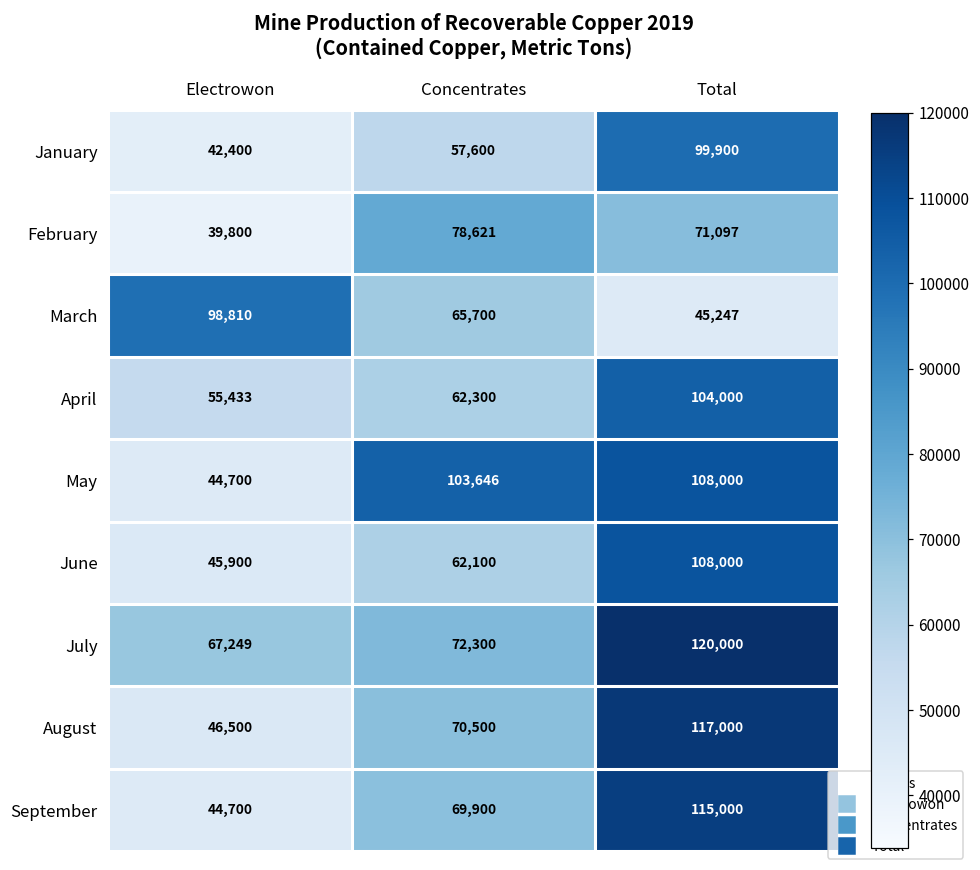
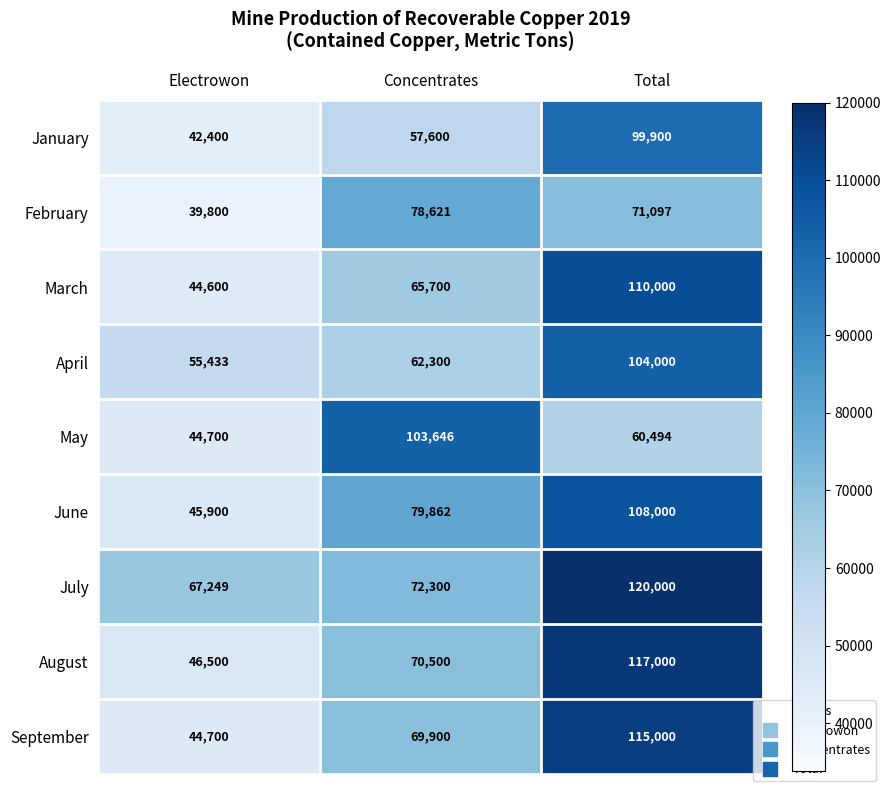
  {
    "January": {
      "Electrowon": "42,400",
      "Concentrates": "57,600",
      "Total": "99,900"
    },
    "February": {
      "Electrowon": "39,800",
      "Concentrates": "78,621",
      "Total": "71,097"
    },
    "March": {
-     "Electrowon": "98,810",
+     "Electrowon": "44,600",
      "Concentrates": "65,700",
-     "Total": "45,247"
+     "Total": "110,000"
    },
    "April": {
      "Electrowon": "55,433",
      "Concentrates": "62,300",
      "Total": "104,000"
    },
    "May": {
      "Electrowon": "44,700",
      "Concentrates": "103,646",
-     "Total": "108,000"
+     "Total": "60,494"
    },
    "June": {
      "Electrowon": "45,900",
-     "Concentrates": "62,100",
+     "Concentrates": "79,862",
      "Total": "108,000"
    },
    "July": {
      "Electrowon": "67,249",
      "Concentrates": "72,300",
      "Total": "120,000"
    },
    "August": {
      "Electrowon": "46,500",
      "Concentrates": "70,500",
      "Total": "117,000"
    },
    "September": {
      "Electrowon": "44,700",
      "Concentrates": "69,900",
      "Total": "115,000"
    }
  }
